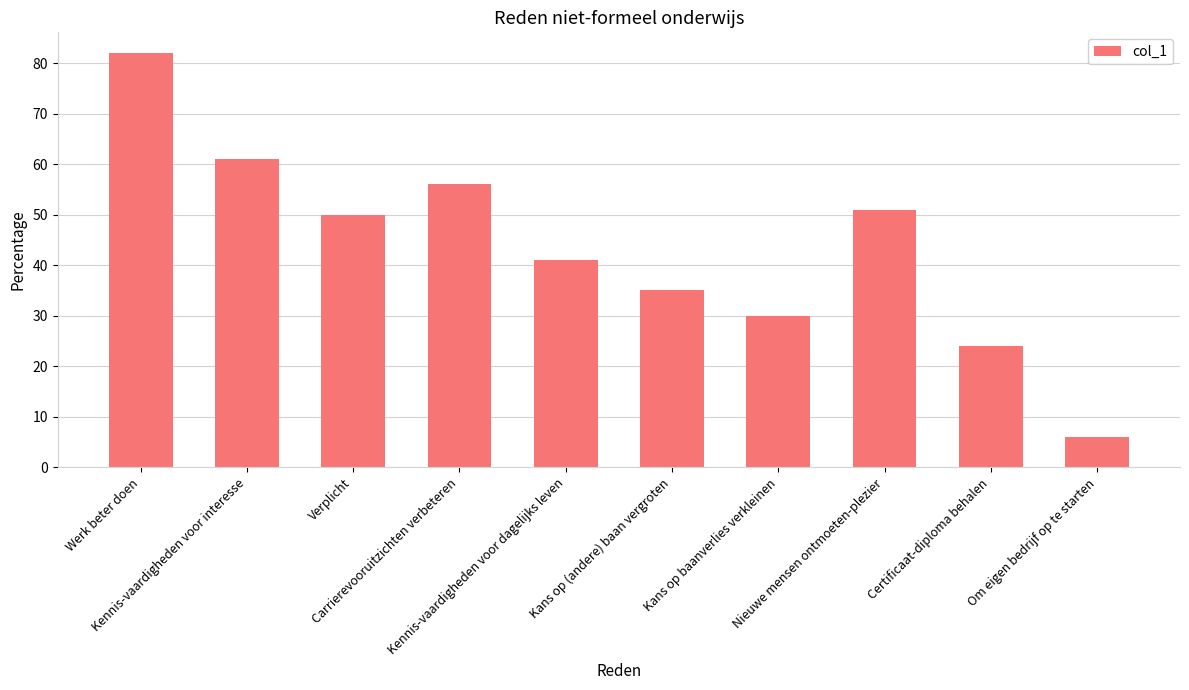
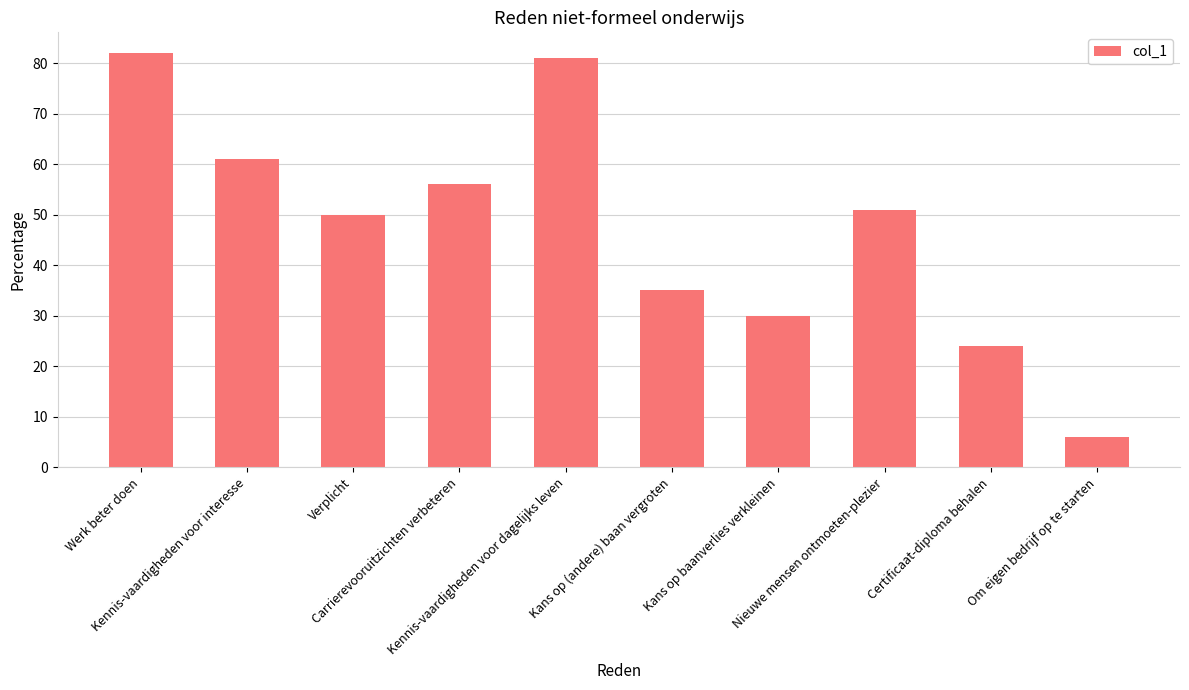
  {
    "Werk beter doen": 82,
    "Kennis-vaardigheden voor interesse": 61,
    "Verplicht": 50,
    "Carrierevooruitzichten verbeteren": 56,
-   "Kennis-vaardigheden voor dagelijks leven": 41,
+   "Kennis-vaardigheden voor dagelijks leven": 81,
    "Kans op (andere) baan vergroten": 35,
    "Kans op baanverlies verkleinen": 30,
    "Nieuwe mensen ontmoeten-plezier": 51,
    "Certificaat-diploma behalen": 24,
    "Om eigen bedrijf op te starten": 6
  }
